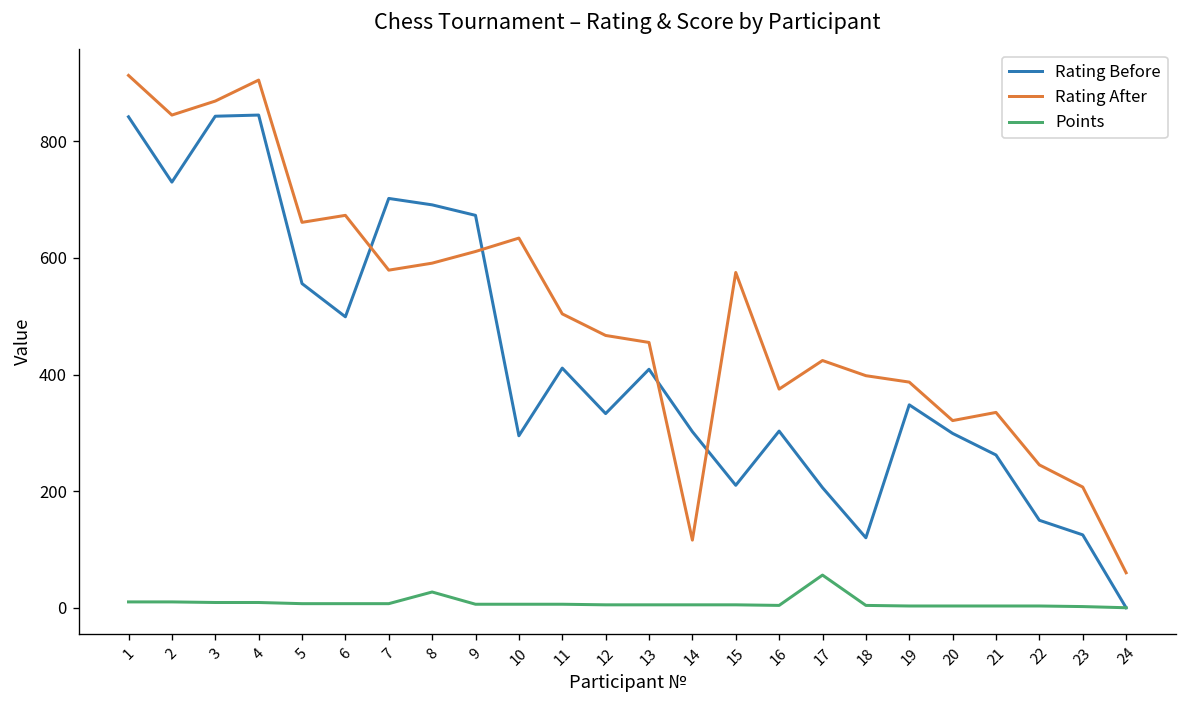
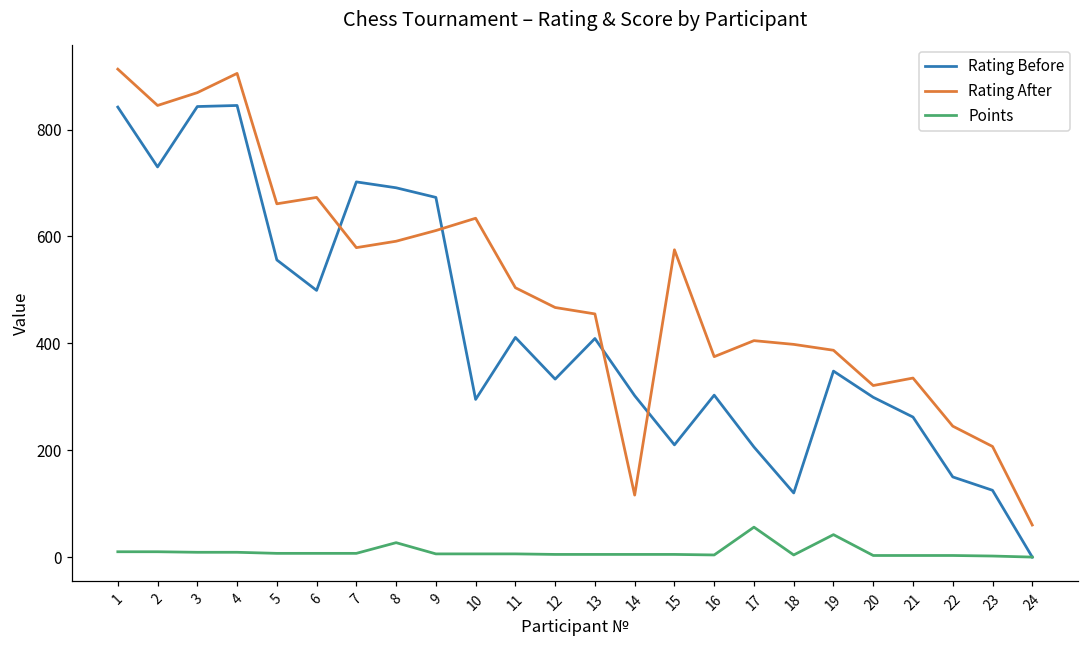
  {
    "Rating Before": {
      "1": 840,
      "2": 730,
      "3": 840,
      "4": 850,
      "5": 560,
      "6": 500,
      "7": 700,
      "8": 690,
      "9": 670,
      "10": 300,
      "11": 410,
      "12": 330,
      "13": 410,
      "14": 300,
      "15": 210,
      "16": 300,
      "17": 210,
      "18": 120,
      "19": 350,
      "20": 300,
      "21": 260,
      "22": 150,
      "23": 130
    },
    "Rating After": {
      "1": 910,
      "2": 850,
      "3": 870,
      "4": 910,
      "5": 660,
      "6": 670,
      "7": 580,
      "8": 590,
      "9": 610,
      "10": 630,
      "11": 500,
      "12": 470,
      "13": 460,
      "14": 120,
      "15": 580,
      "16": 380,
-     "17": 420,
+     "17": 410,
      "18": 400,
      "19": 390,
      "20": 320,
      "21": 340,
      "22": 250,
      "23": 210,
      "24": 60
    },
    "Points": {
      "1": 10,
      "2": 10,
      "3": 10,
      "4": 10,
      "5": 10,
      "6": 10,
      "7": 10,
      "8": 30,
      "9": 10,
      "10": 10,
      "11": 10,
      "12": 10,
      "13": 10,
      "14": 10,
      "15": 10,
      "16": 0,
      "17": 60,
      "18": 0,
-     "19": 0,
+     "19": 40,
      "20": 0,
      "21": 0,
      "22": 0,
      "23": 0
    }
  }
